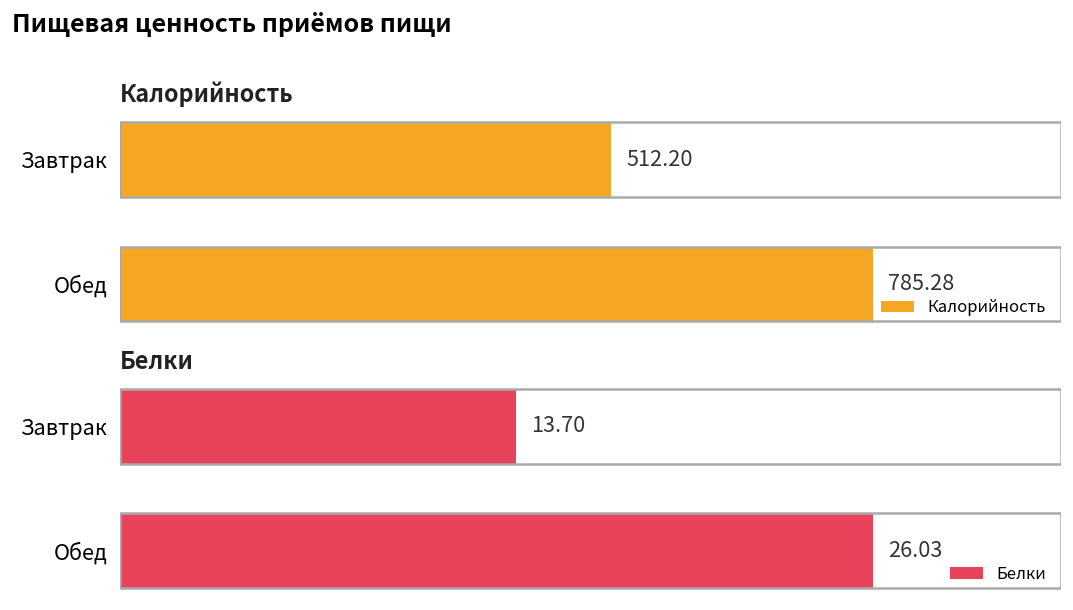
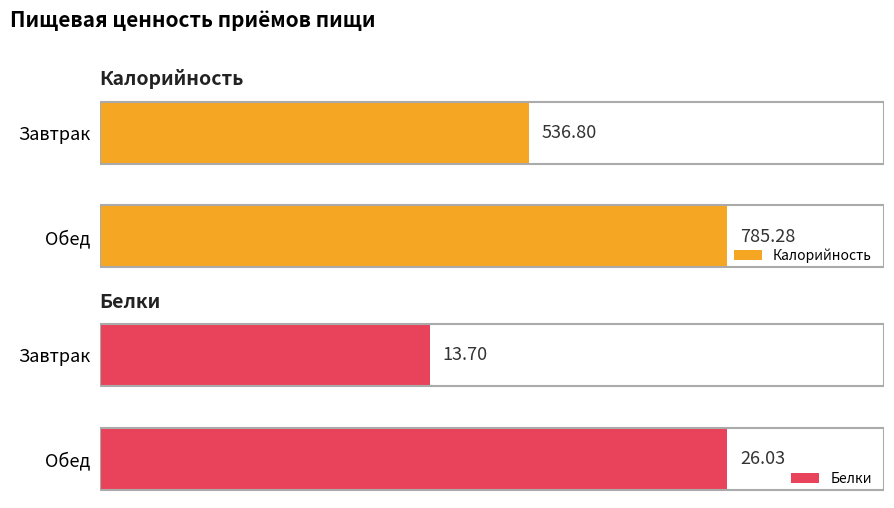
  {
    "Калорийность": {
-     "Завтрак": 512.20,
+     "Завтрак": 536.80,
      "Обед": 785.28
    },
    "Белки": {
      "Завтрак": 13.70,
      "Обед": 26.03
    }
  }
